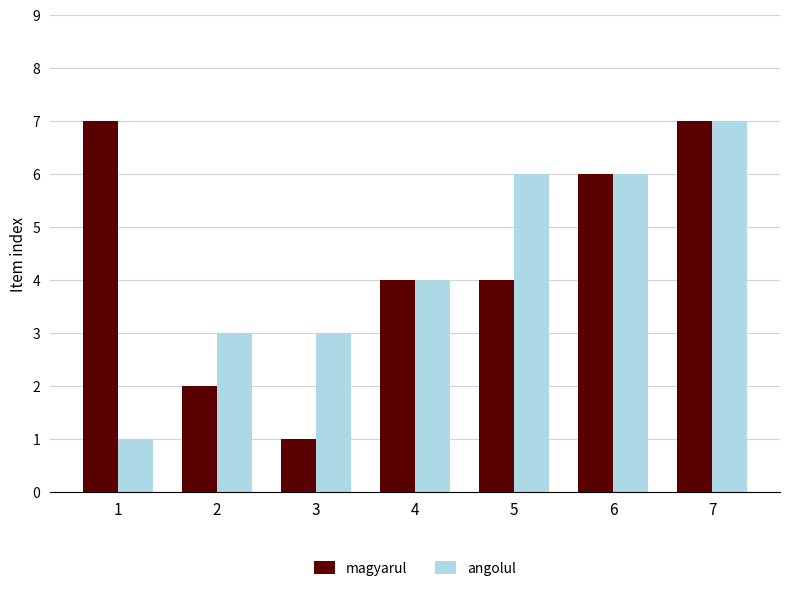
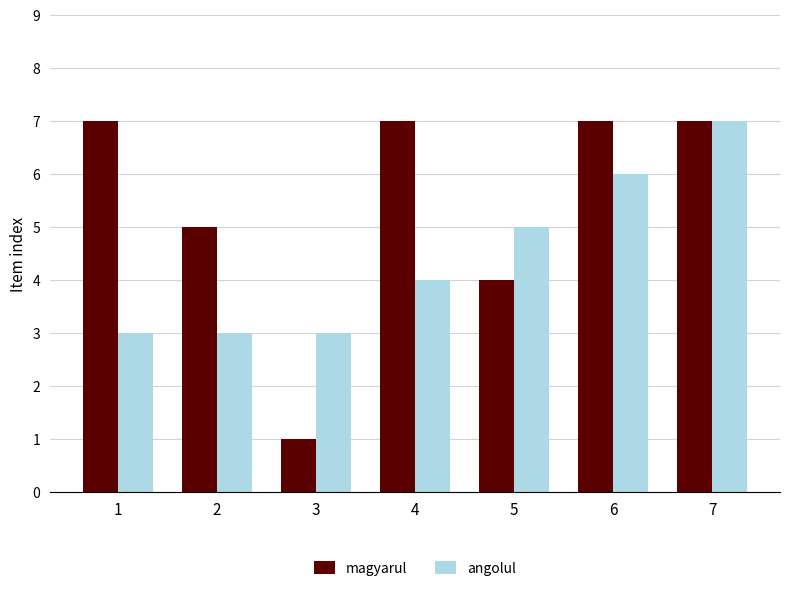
  {
    "magyarul": {
      "1": 7,
-     "2": 2,
+     "2": 5,
      "3": 1,
-     "4": 4,
+     "4": 7,
      "5": 4,
-     "6": 6,
+     "6": 7,
      "7": 7
    },
    "angolul": {
-     "1": 1,
+     "1": 3,
      "2": 3,
      "3": 3,
      "4": 4,
-     "5": 6,
+     "5": 5,
      "6": 6,
      "7": 7
    }
  }
